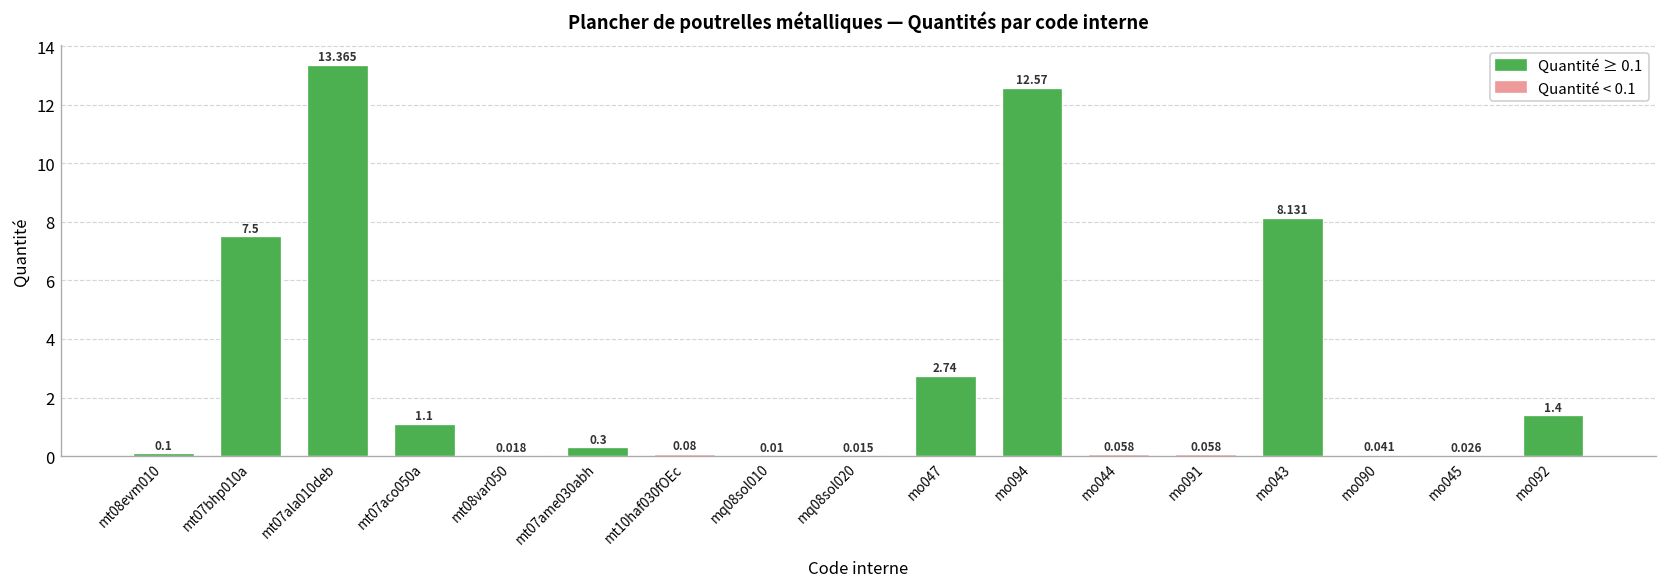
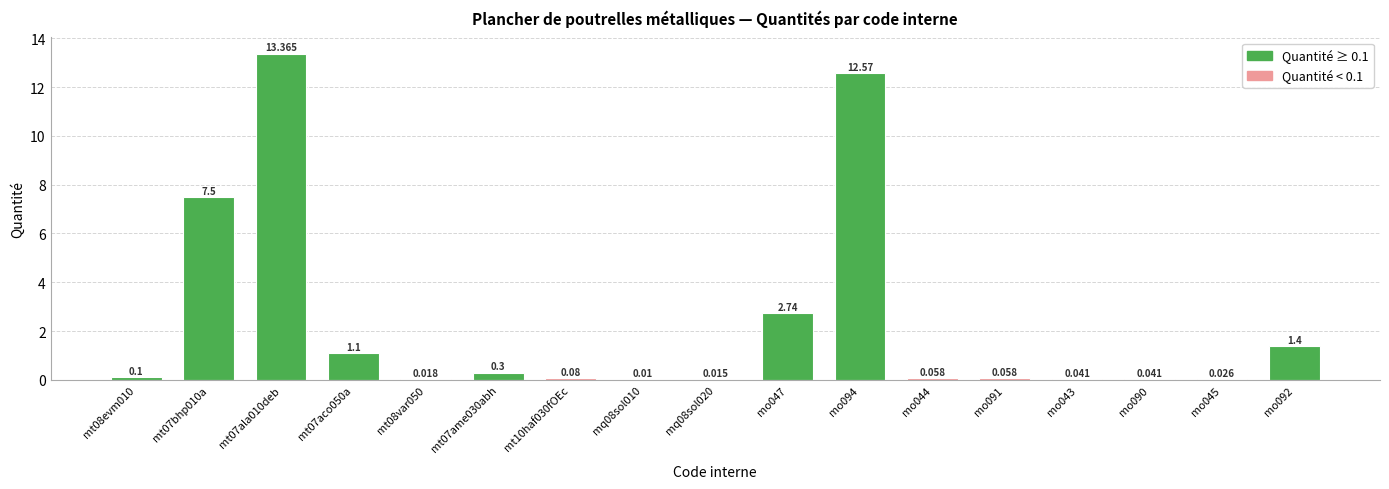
  {
    "mt08evm010": 0.1,
    "mt07bhp010a": 7.5,
    "mt07ala010deb": 13.365,
    "mt07aco050a": 1.1,
    "mt08var050": 0.018,
    "mt07ame030abh": 0.3,
    "mt10haf030fOEc": 0.08,
    "mq08sol010": 0.01,
    "mq08sol020": 0.015,
    "mo047": 2.74,
    "mo094": 12.57,
    "mo044": 0.058,
    "mo091": 0.058,
-   "mo043": 8.131,
+   "mo043": 0.041,
    "mo090": 0.041,
    "mo045": 0.026,
    "mo092": 1.4
  }
